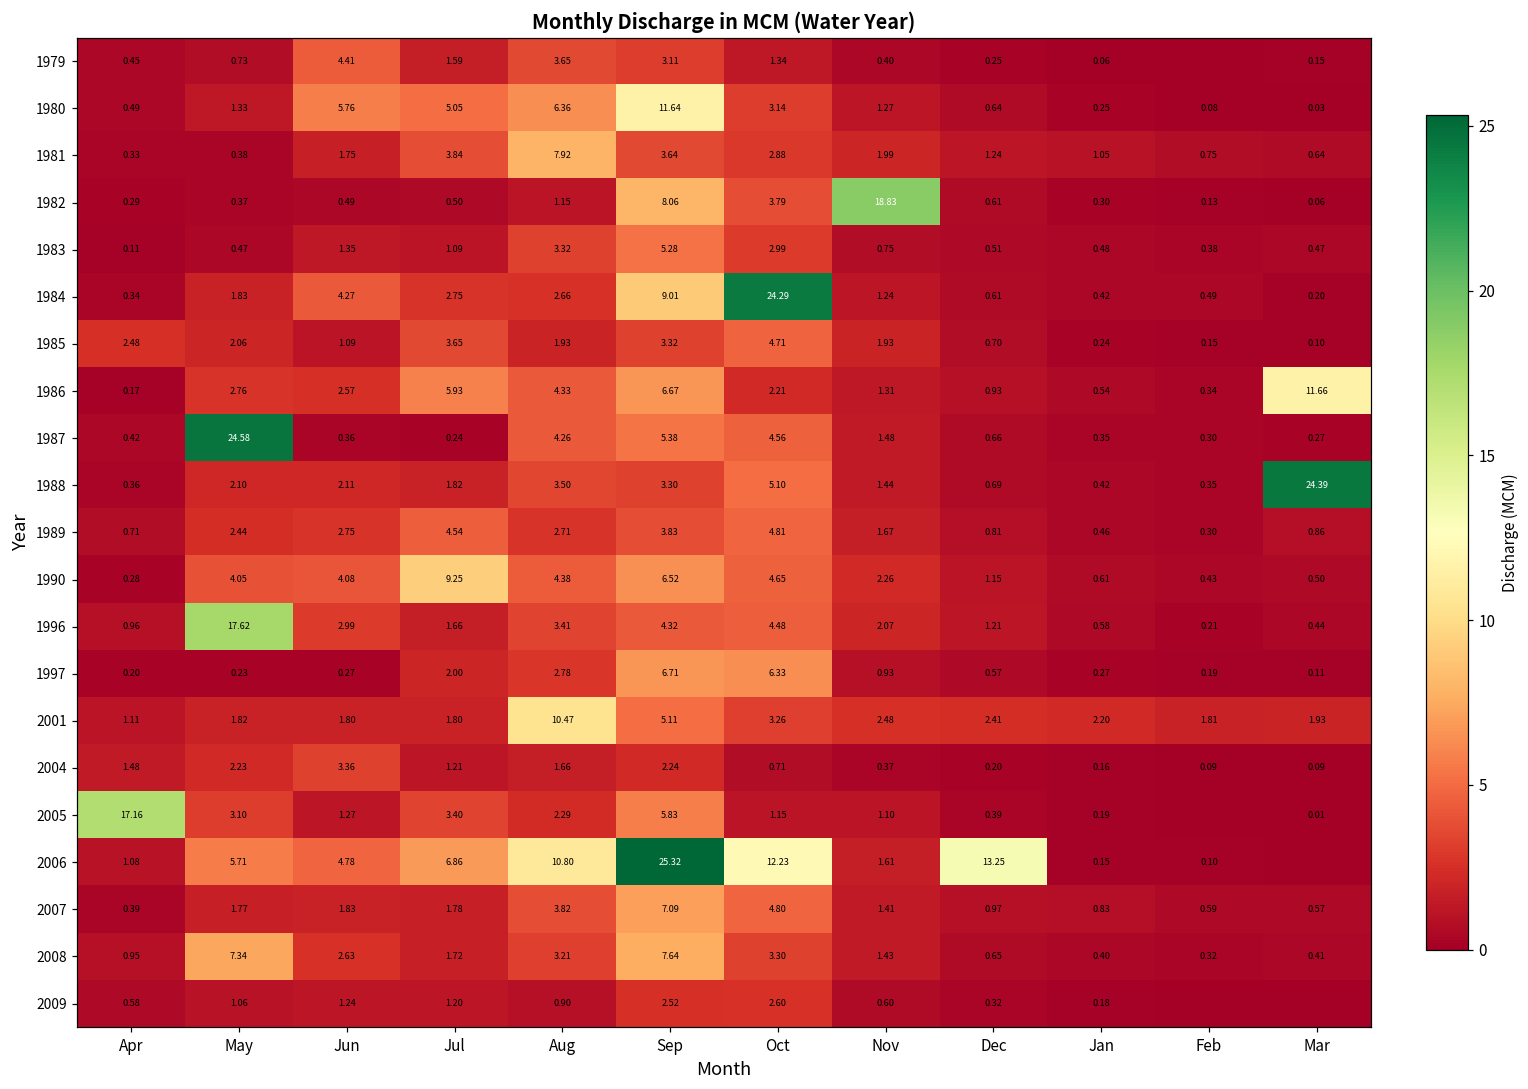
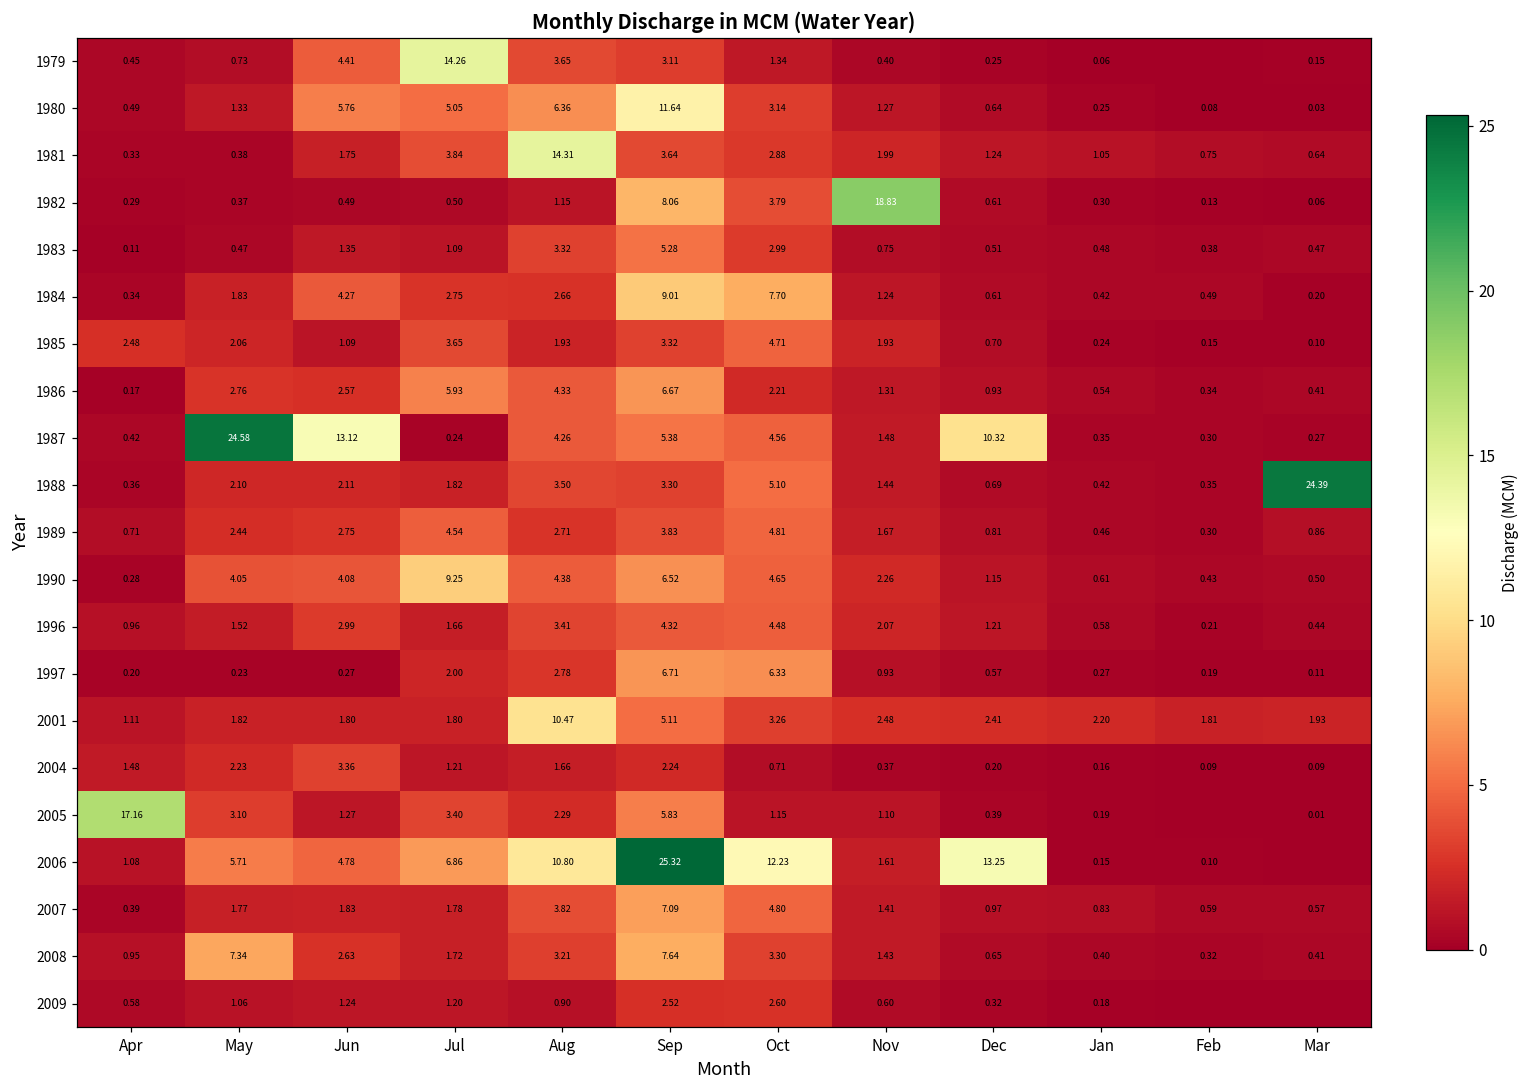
  {
    "1979": {
      "Apr": 0.45,
      "May": 0.73,
      "Jun": 4.41,
-     "Jul": 1.59,
+     "Jul": 14.26,
      "Aug": 3.65,
      "Sep": 3.11,
      "Oct": 1.34,
      "Nov": 0.40,
      "Dec": 0.25,
      "Jan": 0.06,
      "Mar": 0.15
    },
    "1981": {
      "Apr": 0.33,
      "May": 0.38,
      "Jun": 1.75,
      "Jul": 3.84,
-     "Aug": 7.92,
+     "Aug": 14.31,
      "Sep": 3.64,
      "Oct": 2.88,
      "Nov": 1.99,
      "Dec": 1.24,
      "Jan": 1.05,
      "Feb": 0.75,
      "Mar": 0.64
    },
    "1984": {
      "Apr": 0.34,
      "May": 1.83,
      "Jun": 4.27,
      "Jul": 2.75,
      "Aug": 2.66,
      "Sep": 9.01,
-     "Oct": 24.29,
+     "Oct": 7.70,
      "Nov": 1.24,
      "Dec": 0.61,
      "Jan": 0.42,
      "Feb": 0.49,
      "Mar": 0.20
    },
    "1986": {
      "Apr": 0.17,
      "May": 2.76,
      "Jun": 2.57,
      "Jul": 5.93,
      "Aug": 4.33,
      "Sep": 6.67,
      "Oct": 2.21,
      "Nov": 1.31,
      "Dec": 0.93,
      "Jan": 0.54,
      "Feb": 0.34,
-     "Mar": 11.66
+     "Mar": 0.41
    },
    "1987": {
      "Apr": 0.42,
      "May": 24.58,
-     "Jun": 0.36,
+     "Jun": 13.12,
      "Jul": 0.24,
      "Aug": 4.26,
      "Sep": 5.38,
      "Oct": 4.56,
      "Nov": 1.48,
-     "Dec": 0.66,
+     "Dec": 10.32,
      "Jan": 0.35,
      "Feb": 0.30,
      "Mar": 0.27
    },
    "1996": {
      "Apr": 0.96,
-     "May": 17.62,
+     "May": 1.52,
      "Jun": 2.99,
      "Jul": 1.66,
      "Aug": 3.41,
      "Sep": 4.32,
      "Oct": 4.48,
      "Nov": 2.07,
      "Dec": 1.21,
      "Jan": 0.58,
      "Feb": 0.21,
      "Mar": 0.44
    }
  }
